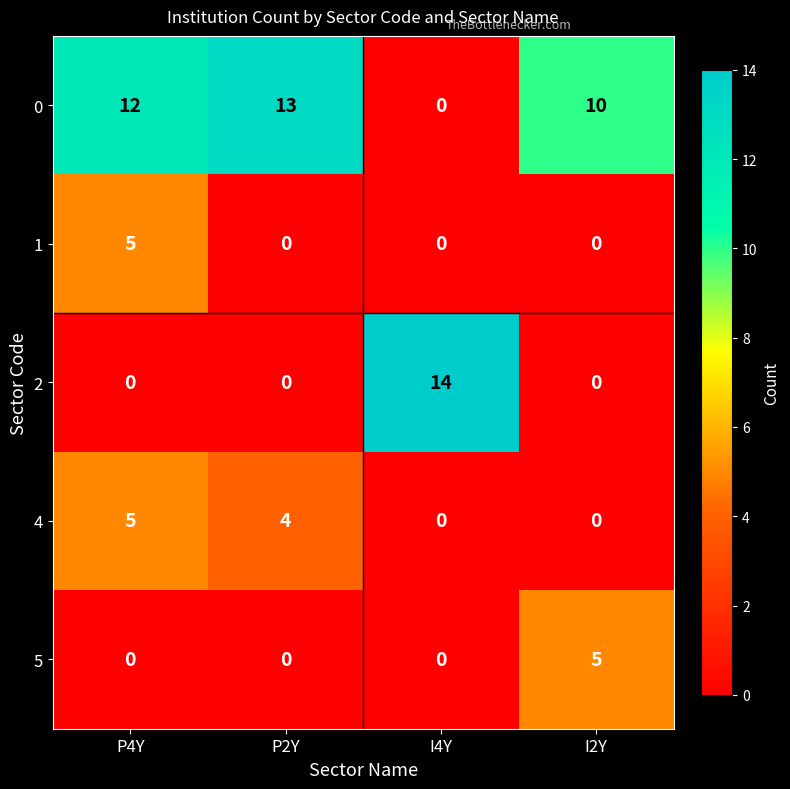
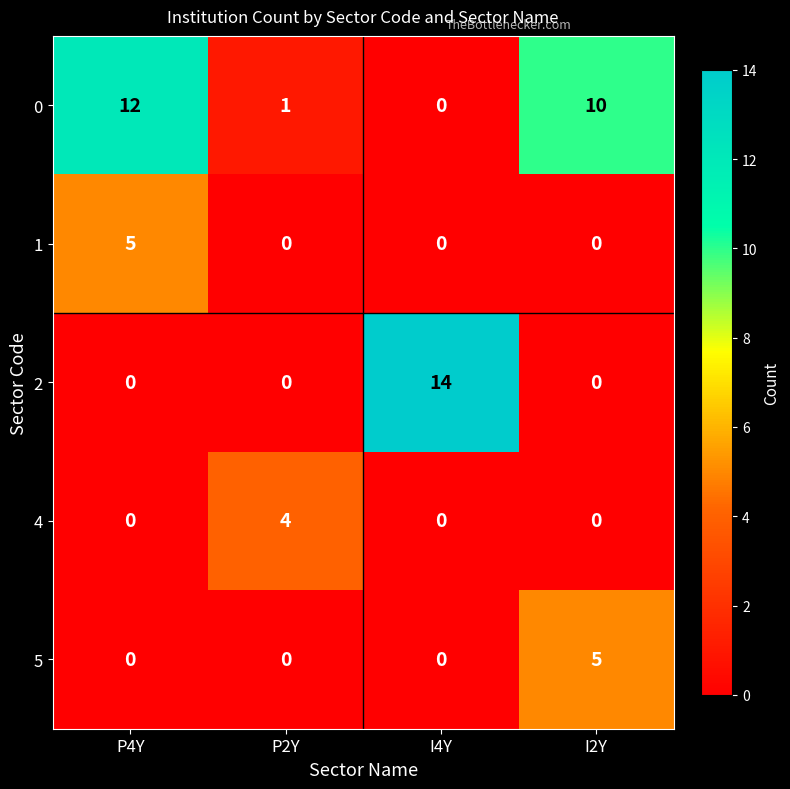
  {
    "0": {
      "P4Y": 12,
-     "P2Y": 13,
+     "P2Y": 1,
      "I4Y": 0,
      "I2Y": 10
    },
    "1": {
      "P4Y": 5,
      "P2Y": 0,
      "I4Y": 0,
      "I2Y": 0
    },
    "2": {
      "P4Y": 0,
      "P2Y": 0,
      "I4Y": 14,
      "I2Y": 0
    },
    "4": {
-     "P4Y": 5,
+     "P4Y": 0,
      "P2Y": 4,
      "I4Y": 0,
      "I2Y": 0
    },
    "5": {
      "P4Y": 0,
      "P2Y": 0,
      "I4Y": 0,
      "I2Y": 5
    }
  }
